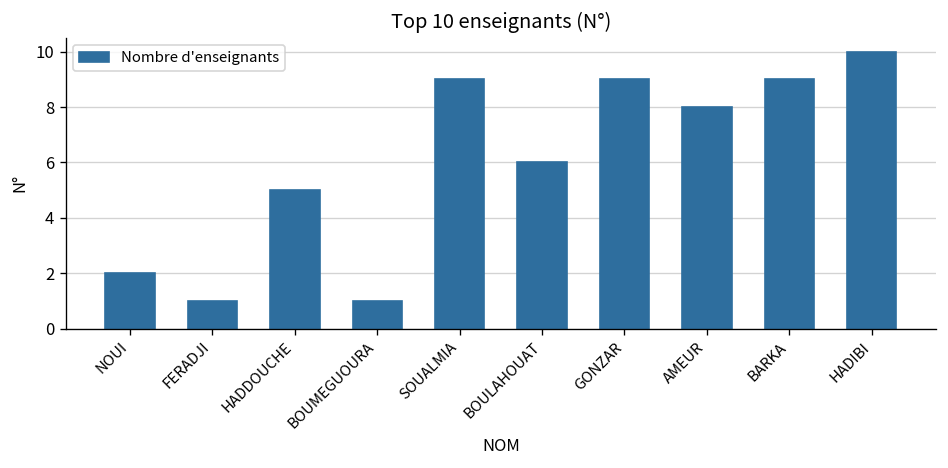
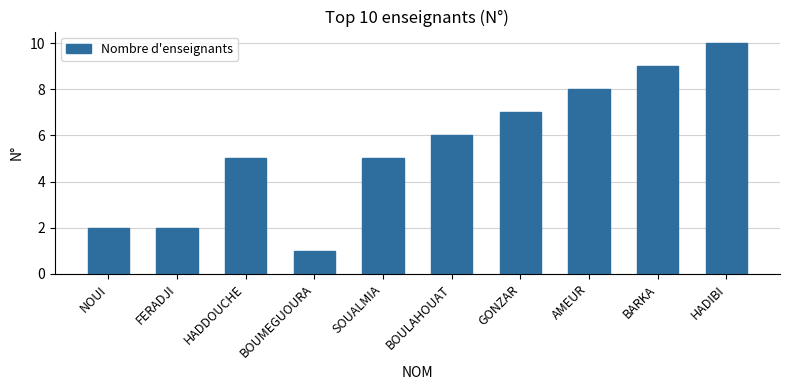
  {
    "NOUI": 2,
-   "FERADJI": 1,
+   "FERADJI": 2,
    "HADDOUCHE": 5,
    "BOUMEGUOURA": 1,
-   "SOUALMIA": 9,
+   "SOUALMIA": 5,
    "BOULAHOUAT": 6,
-   "GONZAR": 9,
+   "GONZAR": 7,
    "AMEUR": 8,
    "BARKA": 9,
    "HADIBI": 10
  }
